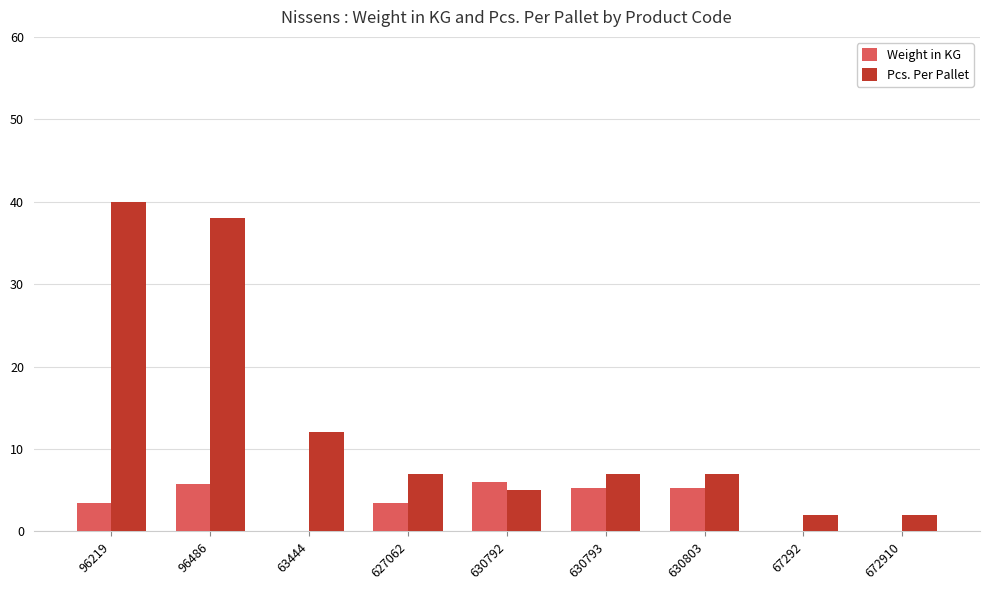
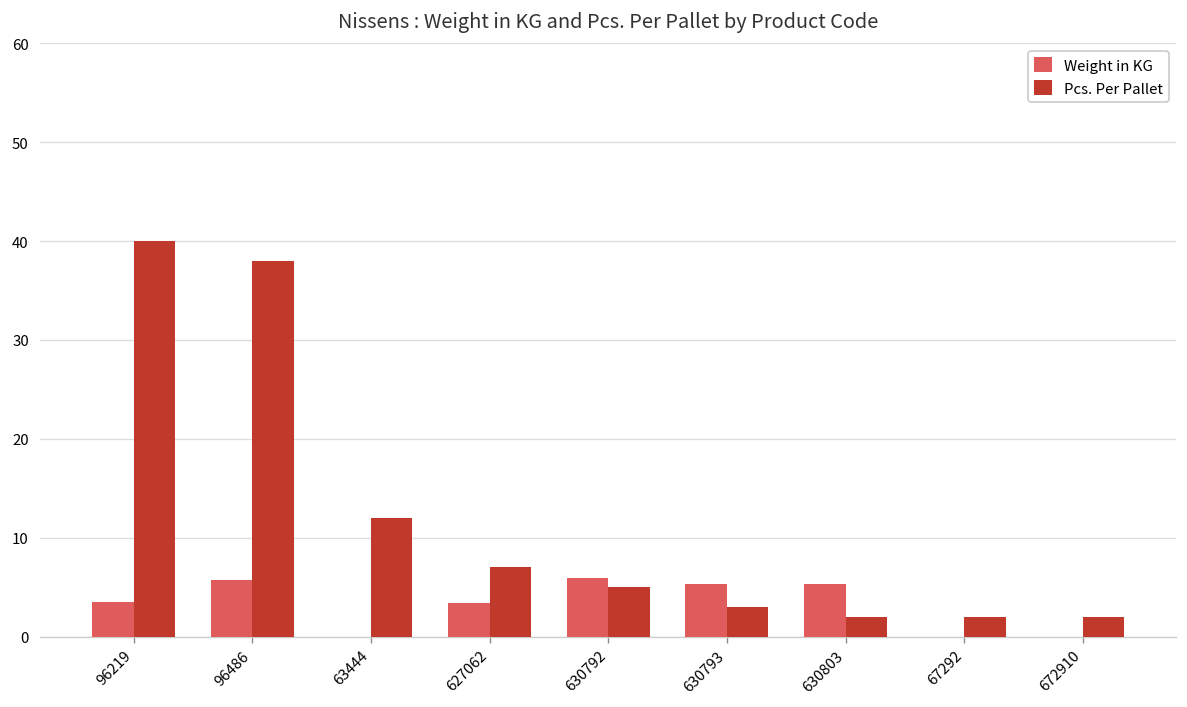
  {
    "Weight in KG": {
      "96219": 3,
      "96486": 6,
      "63444": 0,
      "627062": 3,
      "630792": 6,
      "630793": 5,
      "630803": 5,
      "67292": 0,
      "672910": 0
    },
    "Pcs. Per Pallet": {
      "96219": 40,
      "96486": 38,
      "63444": 12,
      "627062": 7,
      "630792": 5,
-     "630793": 7,
-     "630803": 7,
+     "630793": 3,
+     "630803": 2,
      "67292": 2,
      "672910": 2
    }
  }
